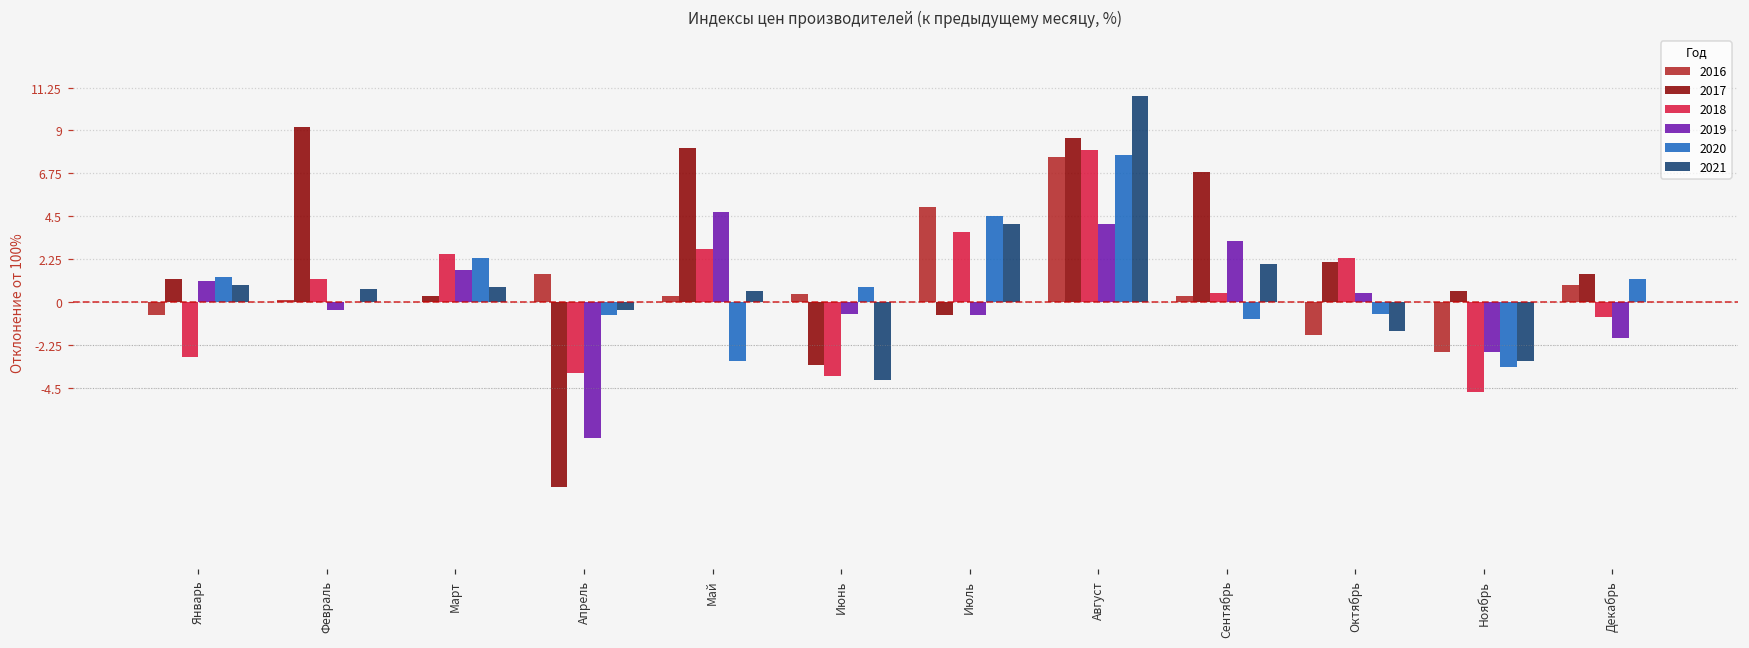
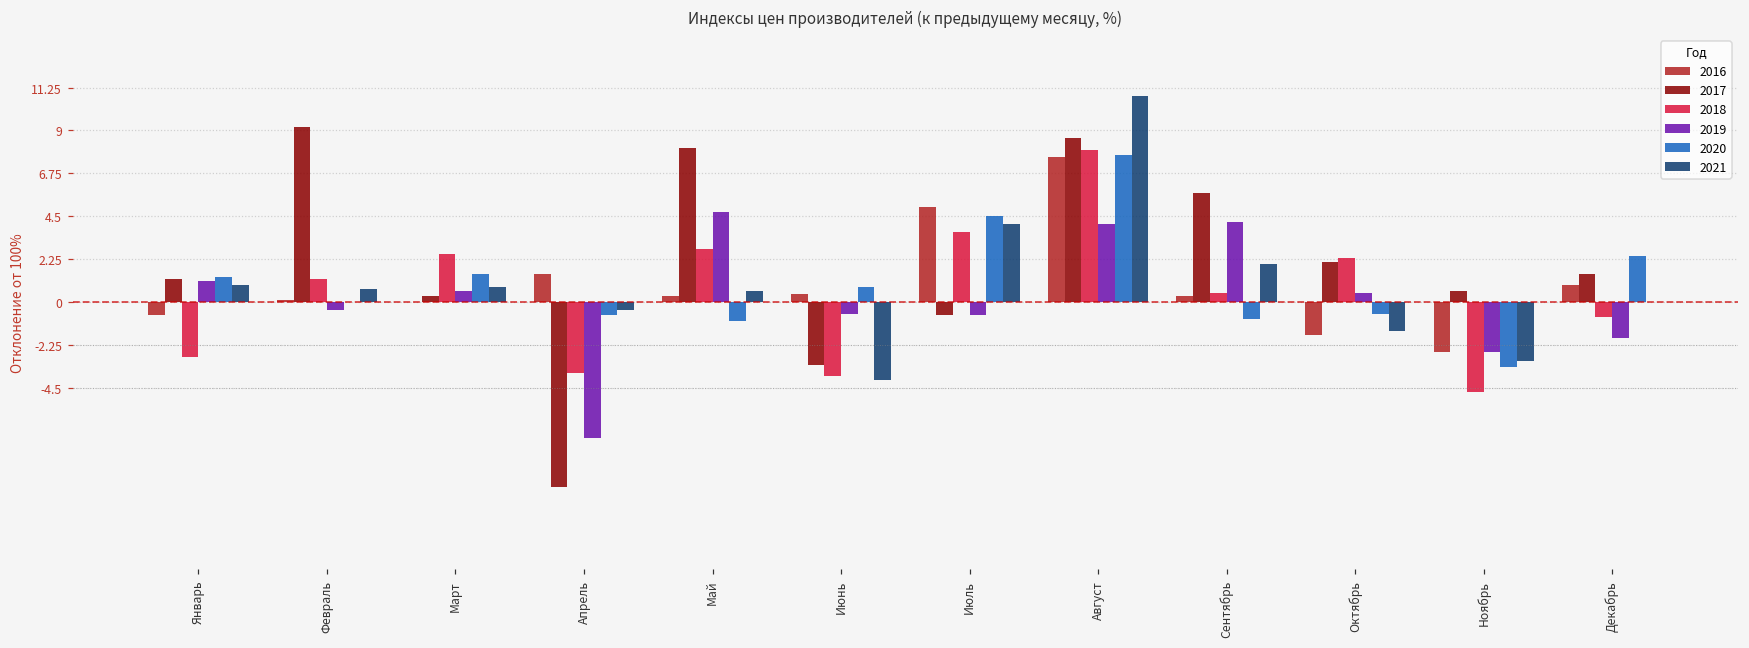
  {
    "2017": {
      "Январь": 1.2,
      "Февраль": 9.2,
      "Март": 0.3,
      "Апрель": -9.7,
      "Май": 8.1,
      "Июнь": -3.3,
      "Июль": -0.7,
      "Август": 8.6,
-     "Сентябрь": 6.8,
+     "Сентябрь": 5.7,
      "Октябрь": 2.1,
      "Ноябрь": 0.6,
      "Декабрь": 1.5
    },
    "2019": {
      "Январь": 1.1,
      "Февраль": -0.4,
-     "Март": 1.7,
+     "Март": 0.6,
      "Апрель": -7.1,
      "Май": 4.7,
      "Июнь": -0.6,
      "Июль": -0.7,
      "Август": 4.1,
-     "Сентябрь": 3.2,
+     "Сентябрь": 4.2,
      "Октябрь": 0.5,
      "Ноябрь": -2.6,
      "Декабрь": -1.9
    },
    "2020": {
      "Январь": 1.3,
      "Февраль": 0.0,
-     "Март": 2.3,
+     "Март": 1.5,
      "Апрель": -0.7,
-     "Май": -3.1,
+     "Май": -1.0,
      "Июнь": 0.8,
      "Июль": 4.5,
      "Август": 7.7,
      "Сентябрь": -0.9,
      "Октябрь": -0.6,
      "Ноябрь": -3.4,
-     "Декабрь": 1.2
+     "Декабрь": 2.4
    },
    "2021": {
      "Январь": 0.9,
      "Февраль": 0.7,
      "Март": 0.8,
      "Апрель": -0.4,
      "Май": 0.6,
      "Июнь": -4.1,
      "Июль": 4.1,
      "Август": 10.8,
      "Сентябрь": 2.0,
      "Октябрь": -1.5,
      "Ноябрь": -3.1,
      "Декабрь": 0.0
    }
  }
